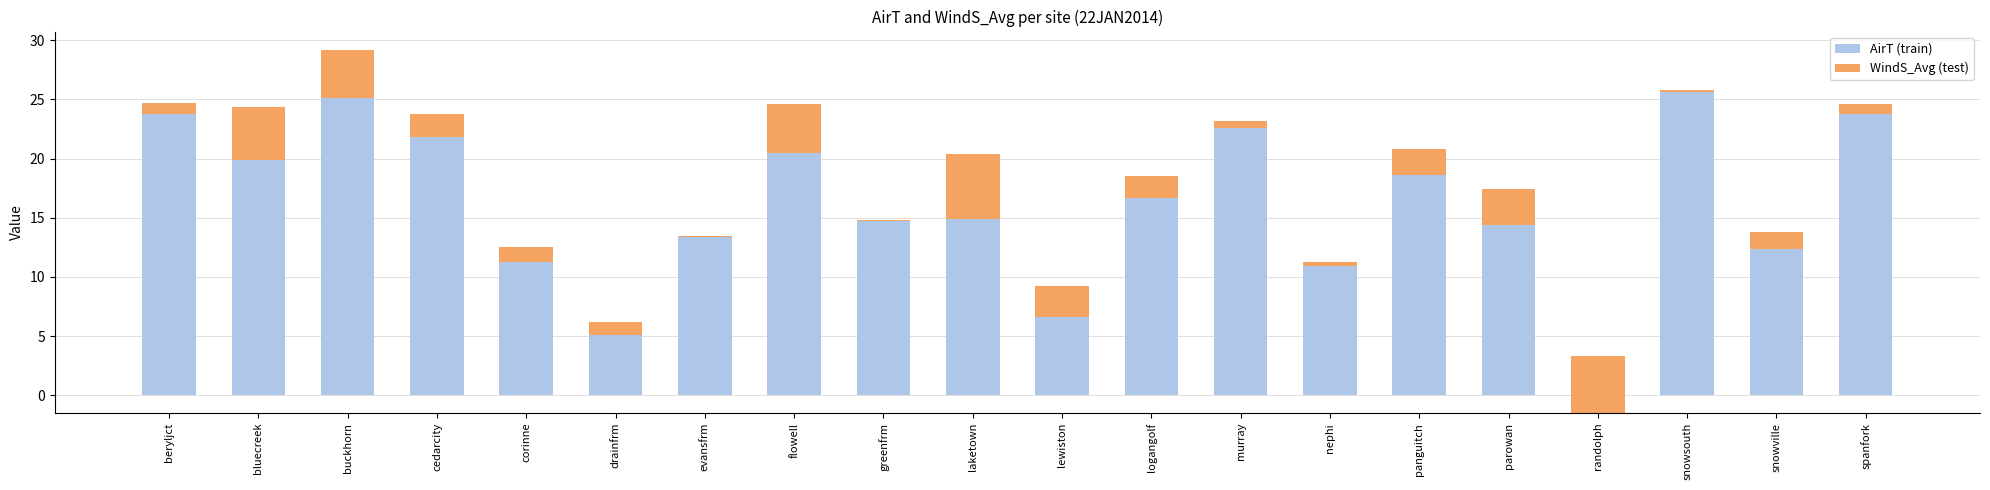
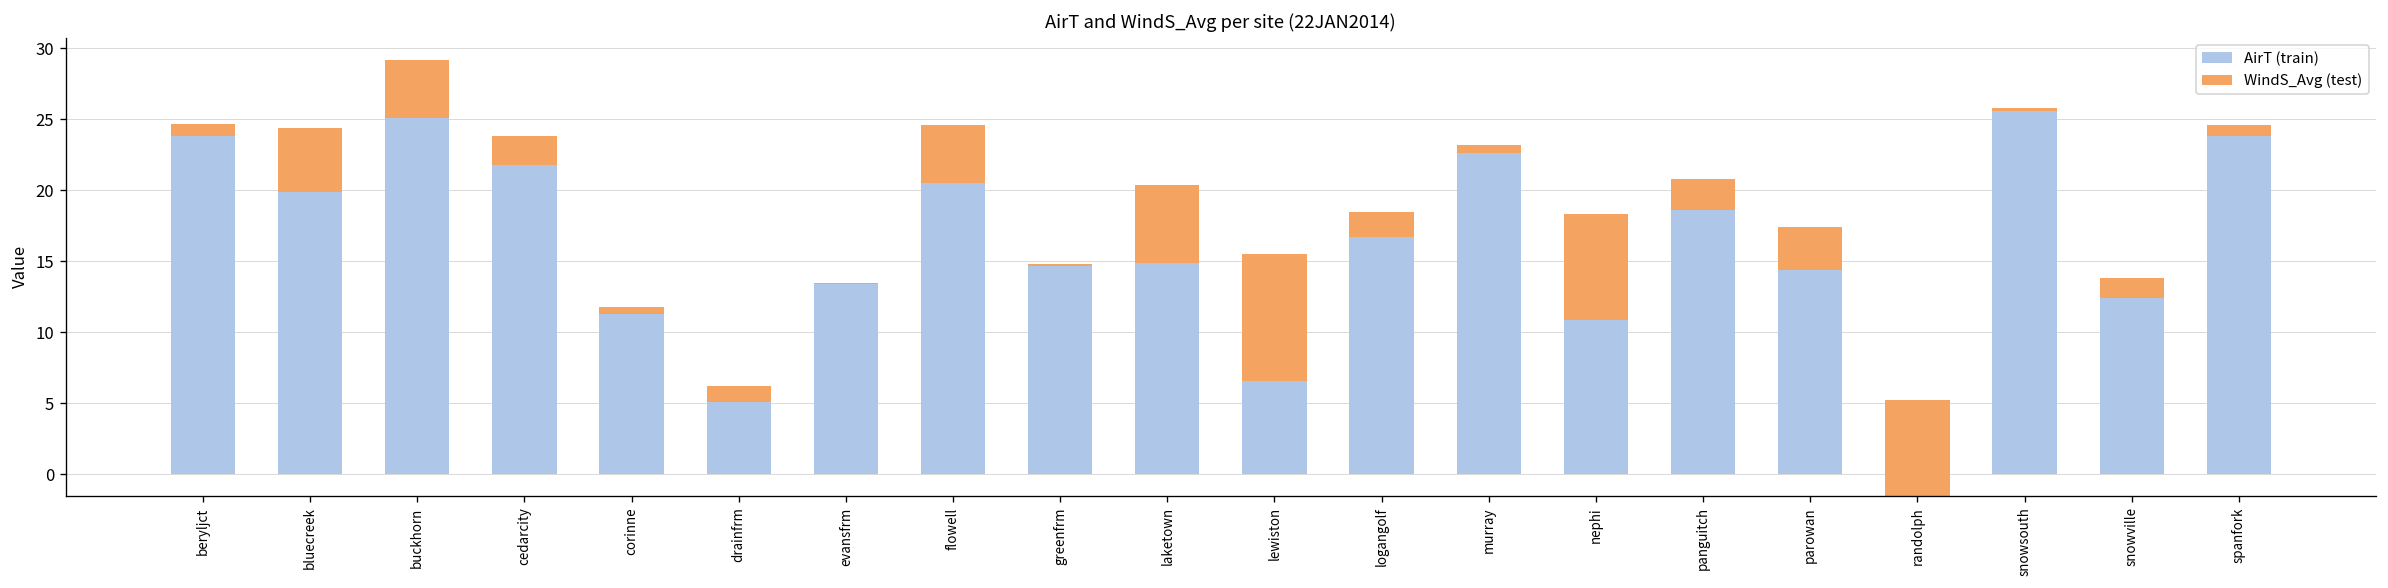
  {
    "AirT (train)": {
      "beryljct": 23.8,
      "bluecreek": 19.9,
      "buckhorn": 25.1,
      "cedarcity": 21.8,
      "corinne": 11.3,
      "drainfrm": 5.1,
      "evansfrm": 13.4,
      "flowell": 20.5,
      "greenfrm": 14.7,
      "laketown": 14.9,
      "lewiston": 6.6,
      "logangolf": 16.7,
      "murray": 22.6,
      "nephi": 10.9,
      "panguitch": 18.6,
      "parowan": 14.4,
      "randolph": -1.5,
      "snowsouth": 25.6,
      "snowville": 12.4,
      "spanfork": 23.8
    },
    "WindS_Avg (test)": {
      "beryljct": 0.9,
      "bluecreek": 4.5,
      "buckhorn": 4.1,
      "cedarcity": 2.0,
-     "corinne": 1.2,
+     "corinne": 0.5,
      "drainfrm": 1.1,
      "flowell": 4.1,
      "laketown": 5.5,
-     "lewiston": 2.6,
+     "lewiston": 8.9,
      "logangolf": 1.8,
      "murray": 0.6,
-     "nephi": 0.4,
+     "nephi": 7.4,
      "panguitch": 2.2,
      "parowan": 3.0,
-     "randolph": 4.8,
+     "randolph": 6.7,
      "snowville": 1.4,
      "spanfork": 0.8
    }
  }
